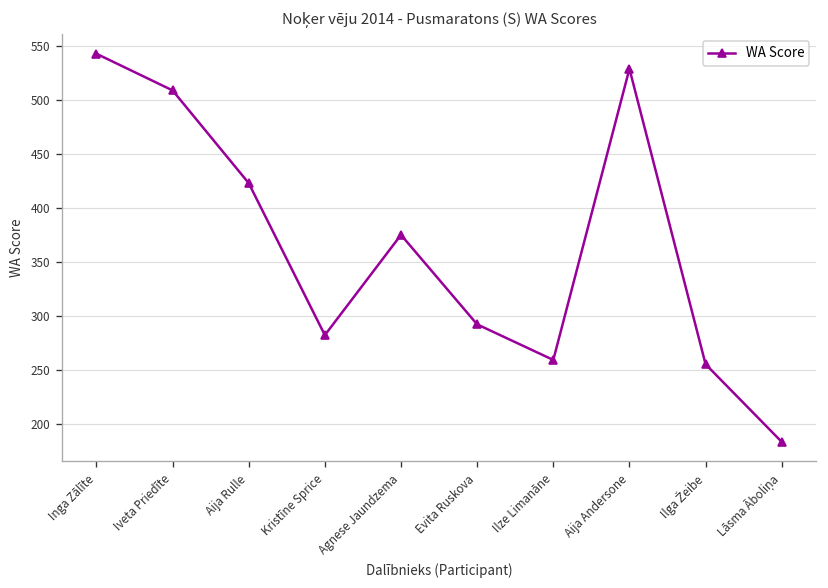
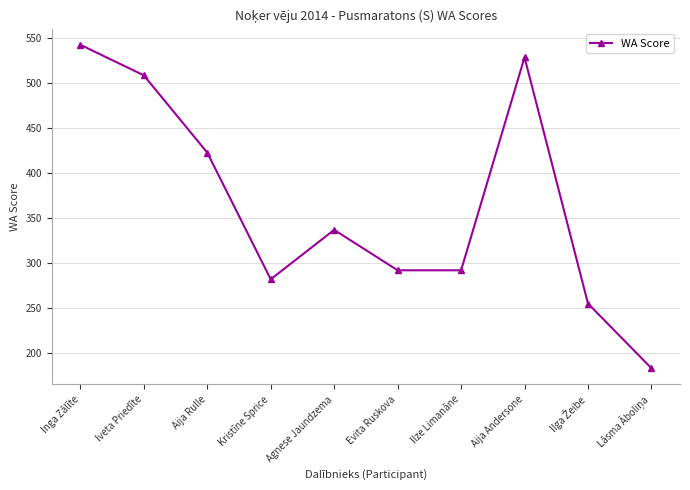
  {
    "Inga Zālīte": 540,
    "Iveta Priedīte": 510,
    "Aija Rulle": 420,
    "Kristīne Sprice": 280,
-   "Agnese Jaundzema": 380,
+   "Agnese Jaundzema": 340,
    "Evita Ruskova": 290,
-   "Ilze Limanāne": 260,
+   "Ilze Limanāne": 290,
    "Aija Andersone": 530,
    "Ilga Žeibe": 260,
    "Lāsma Āboliņa": 180
  }
